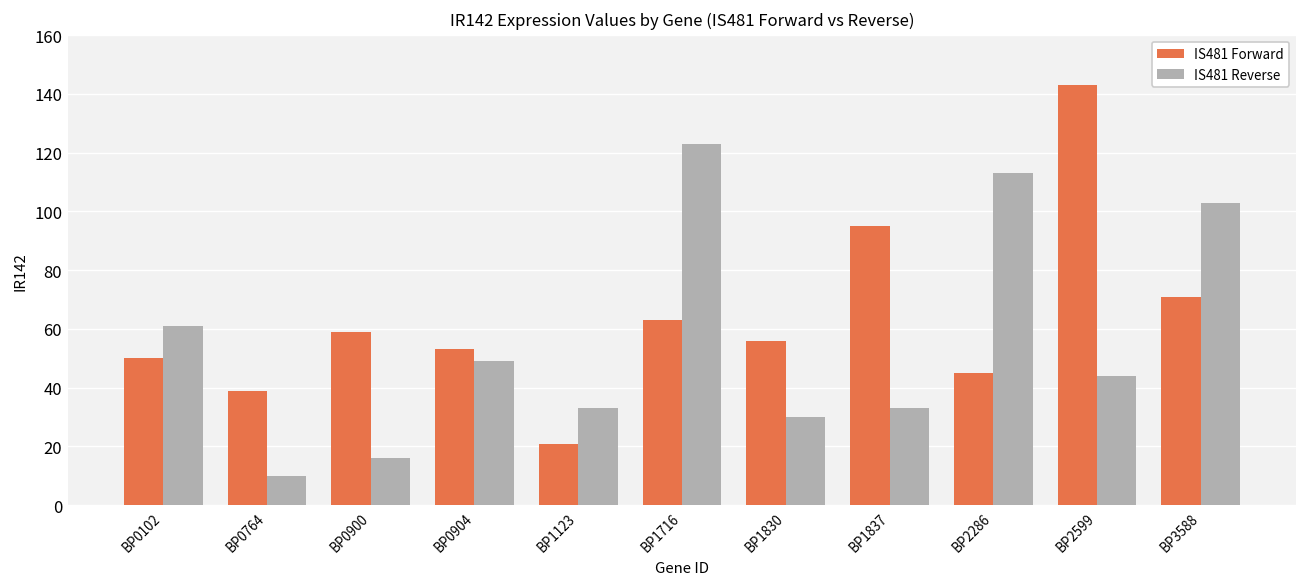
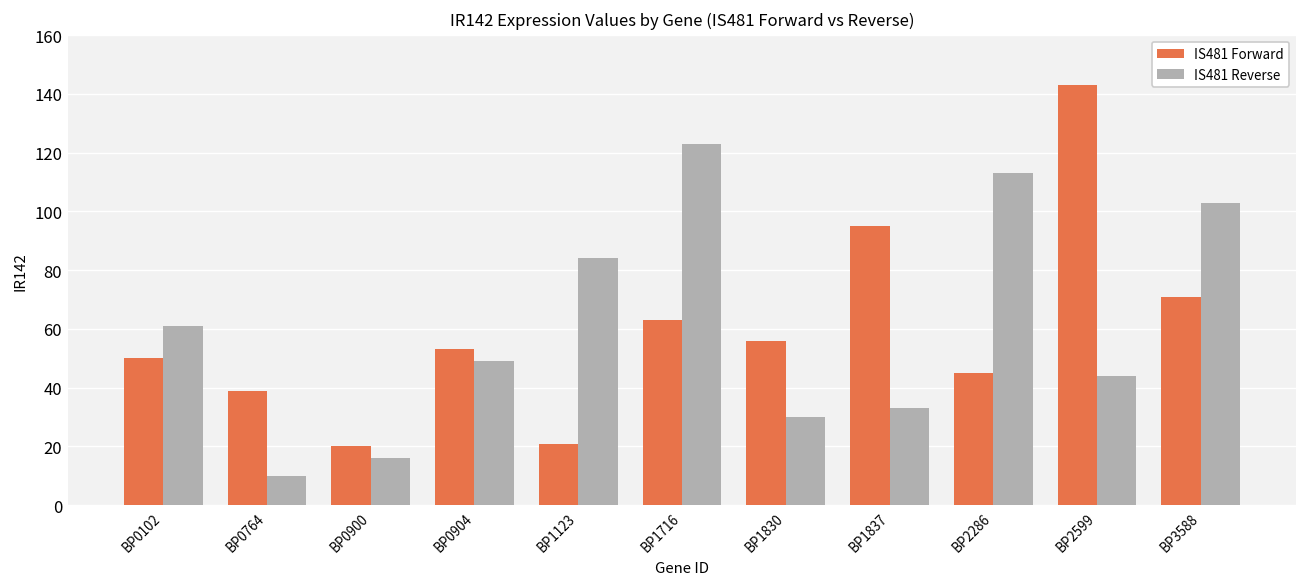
  {
    "IS481 Forward": {
      "BP0102": 50,
      "BP0764": 39,
-     "BP0900": 59,
+     "BP0900": 20,
      "BP0904": 53,
      "BP1123": 21,
      "BP1716": 63,
      "BP1830": 56,
      "BP1837": 95,
      "BP2286": 45,
      "BP2599": 143,
      "BP3588": 71
    },
    "IS481 Reverse": {
      "BP0102": 61,
      "BP0764": 10,
      "BP0900": 16,
      "BP0904": 49,
-     "BP1123": 33,
+     "BP1123": 84,
      "BP1716": 123,
      "BP1830": 30,
      "BP1837": 33,
      "BP2286": 113,
      "BP2599": 44,
      "BP3588": 103
    }
  }
